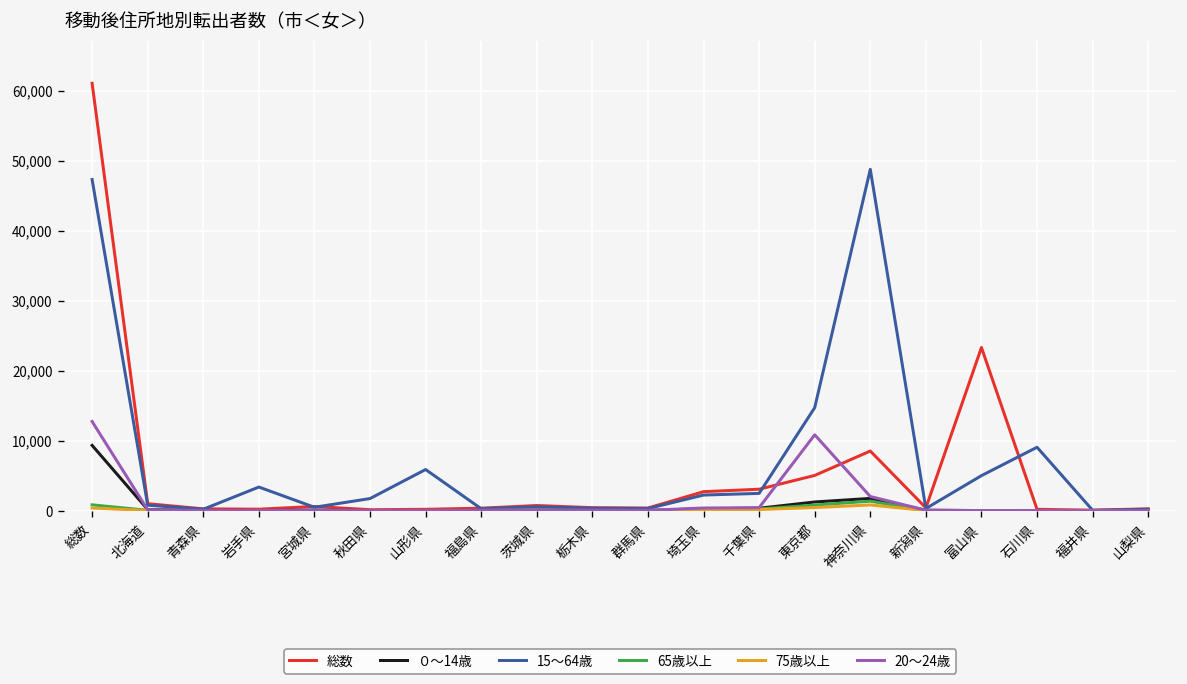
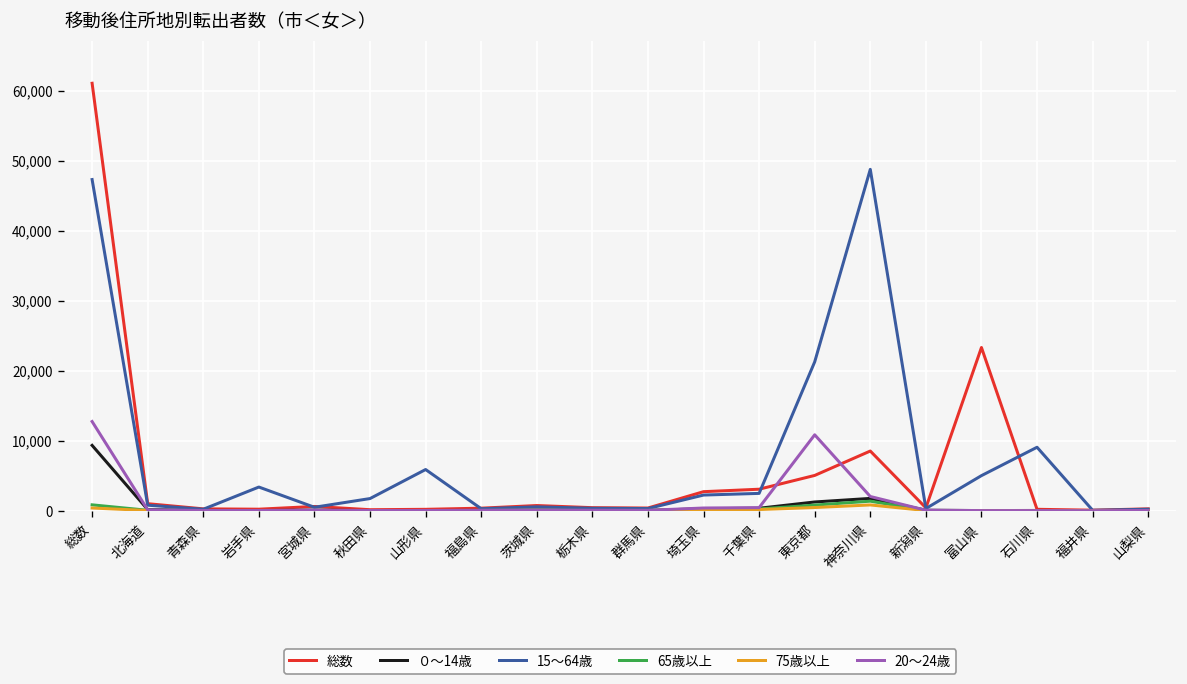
  {
    "総数": {
      "総数": "61,000",
      "埼玉県": "3,000",
      "千葉県": "3,000",
      "東京都": "5,000",
      "神奈川県": "9,000",
      "富山県": "23,000"
    },
    "０～14歳": {
      "総数": "9,000",
      "東京都": "1,000"
    },
    "15～64歳": {
      "総数": "47,000",
      "岩手県": "3,000",
      "秋田県": "2,000",
      "山形県": "6,000",
      "埼玉県": "2,000",
      "千葉県": "2,000",
-     "東京都": "15,000",
+     "東京都": "21,000",
      "神奈川県": "49,000",
      "富山県": "5,000",
      "石川県": "9,000"
    },
    "65歳以上": {
      "総数": "1,000"
    },
    "75歳以上": {
      "総数": "0",
      "神奈川県": "1,000"
    },
    "20～24歳": {
      "総数": "13,000",
      "東京都": "11,000"
    }
  }
